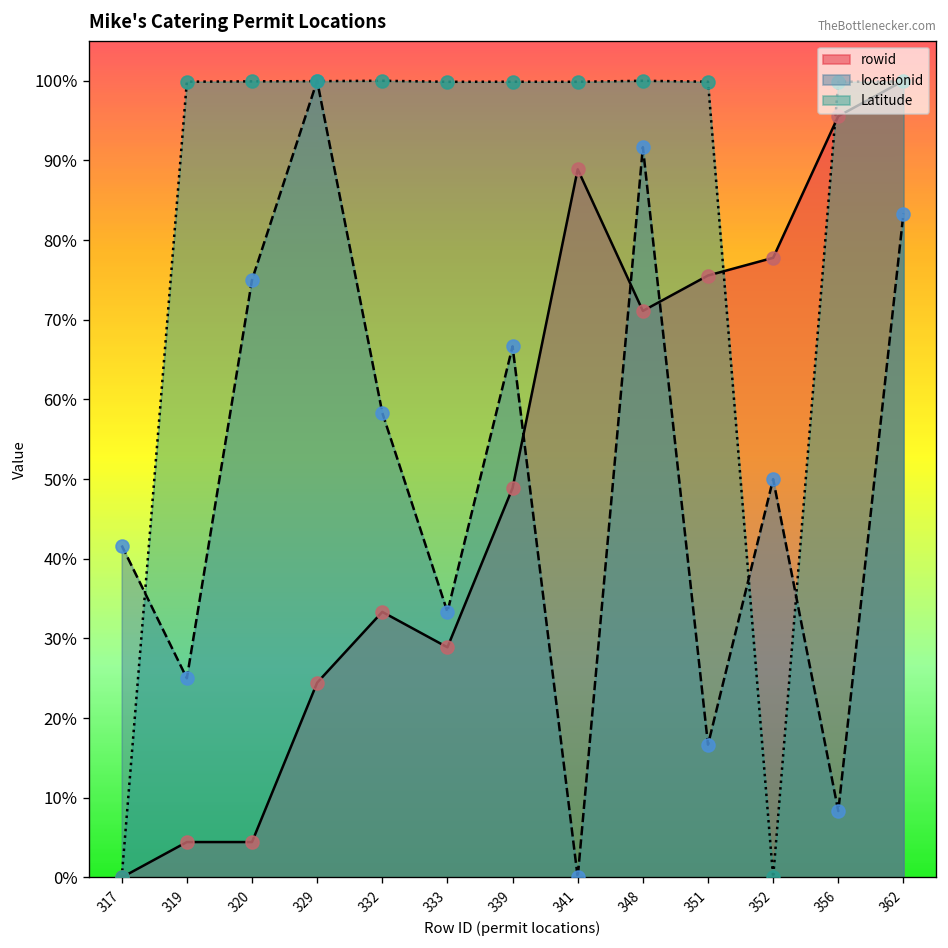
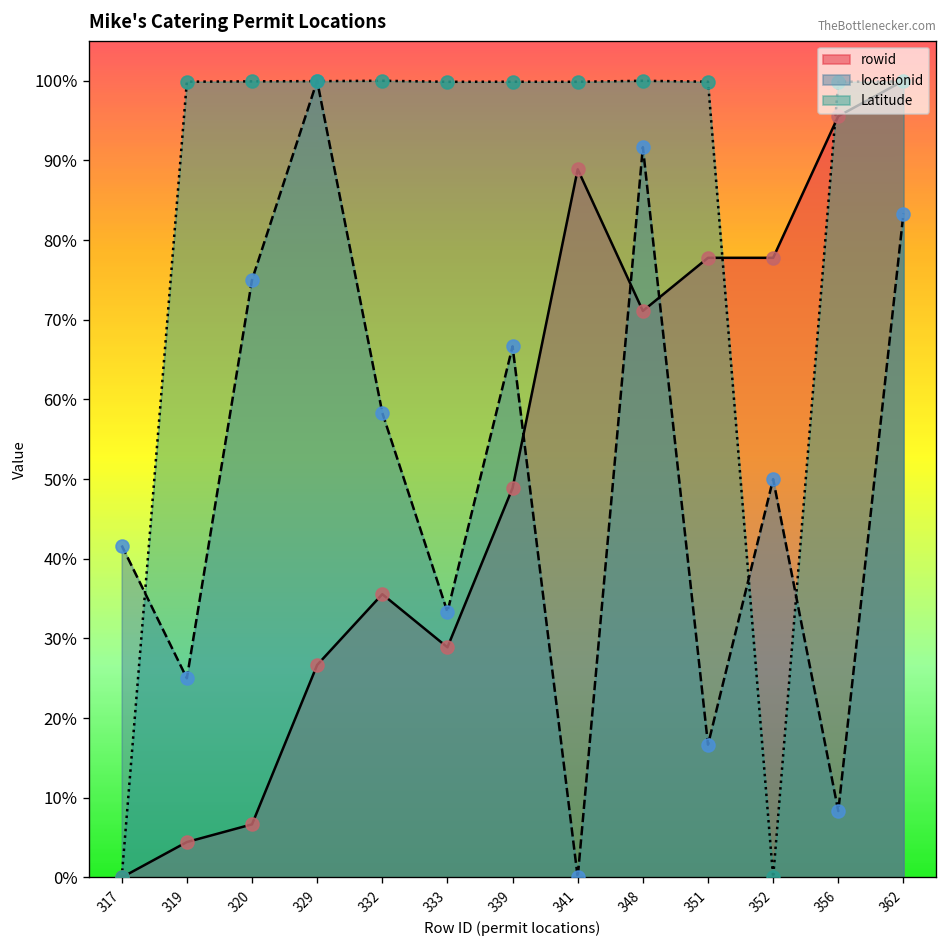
  {
    "rowid": {
      "319": "4%",
-     "320": "4%",
-     "329": "24%",
-     "332": "33%",
+     "320": "7%",
+     "329": "27%",
+     "332": "36%",
      "333": "29%",
      "339": "49%",
      "341": "89%",
      "348": "71%",
-     "351": "76%",
+     "351": "78%",
      "352": "78%",
      "356": "96%"
    }
  }
